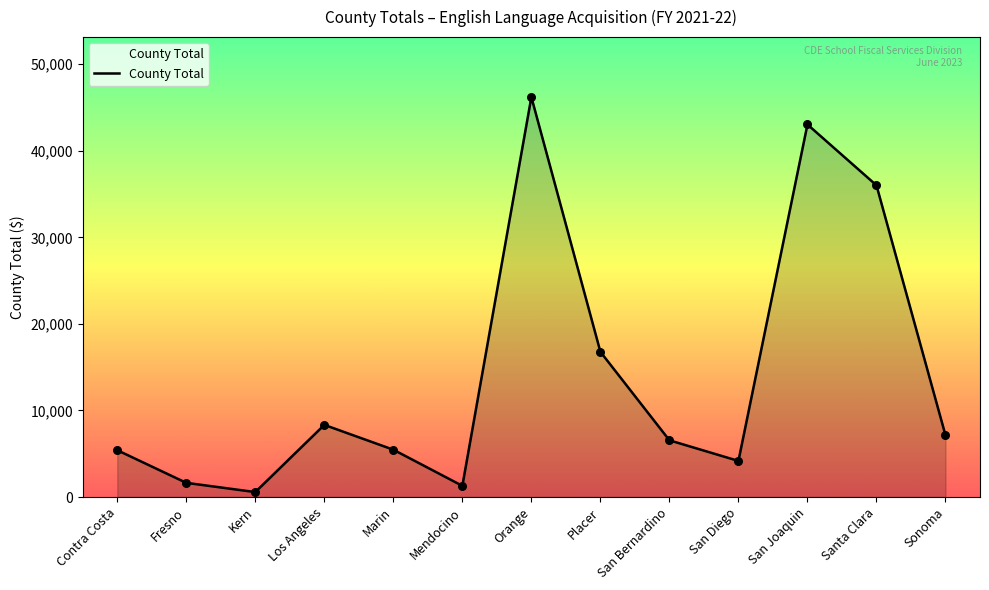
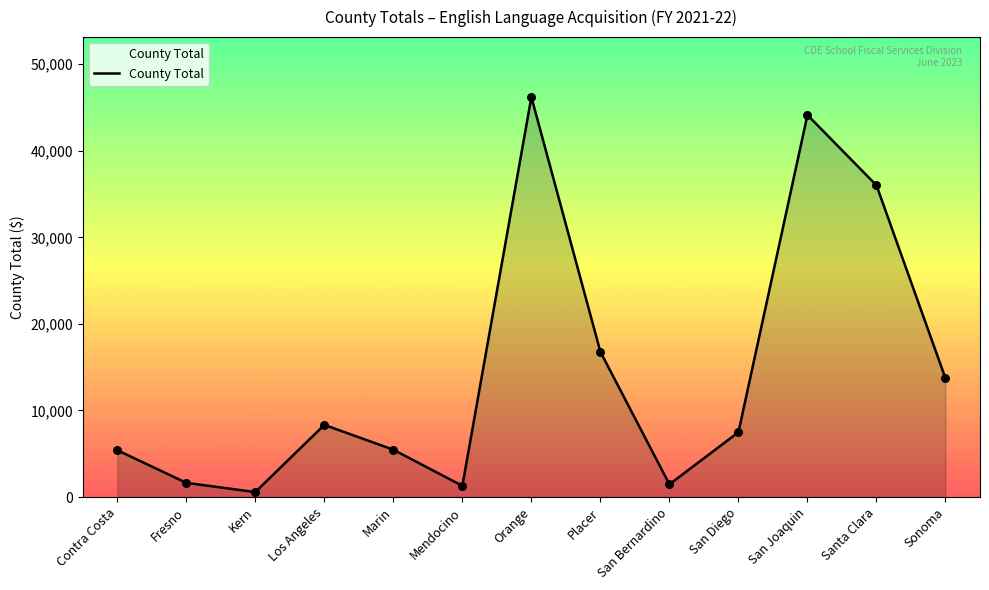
  {
    "Contra Costa": "5,000",
    "Fresno": "2,000",
    "Kern": "1,000",
    "Los Angeles": "8,000",
    "Marin": "5,000",
    "Mendocino": "1,000",
    "Orange": "46,000",
    "Placer": "17,000",
-   "San Bernardino": "7,000",
-   "San Diego": "4,000",
-   "San Joaquin": "43,000",
+   "San Bernardino": "1,000",
+   "San Diego": "7,000",
+   "San Joaquin": "44,000",
    "Santa Clara": "36,000",
-   "Sonoma": "7,000"
+   "Sonoma": "14,000"
  }
